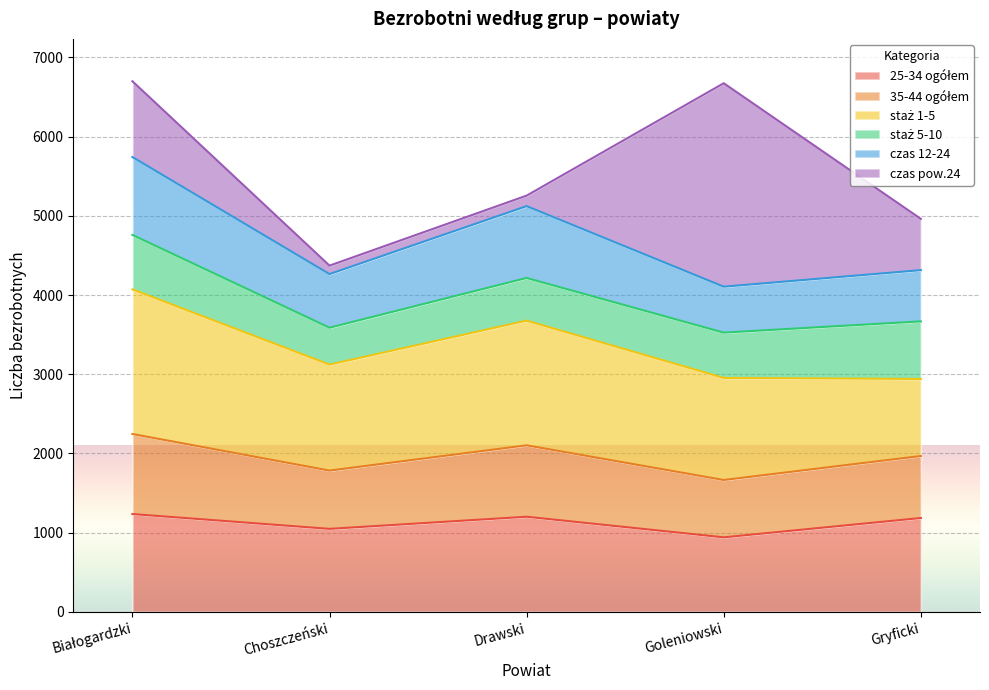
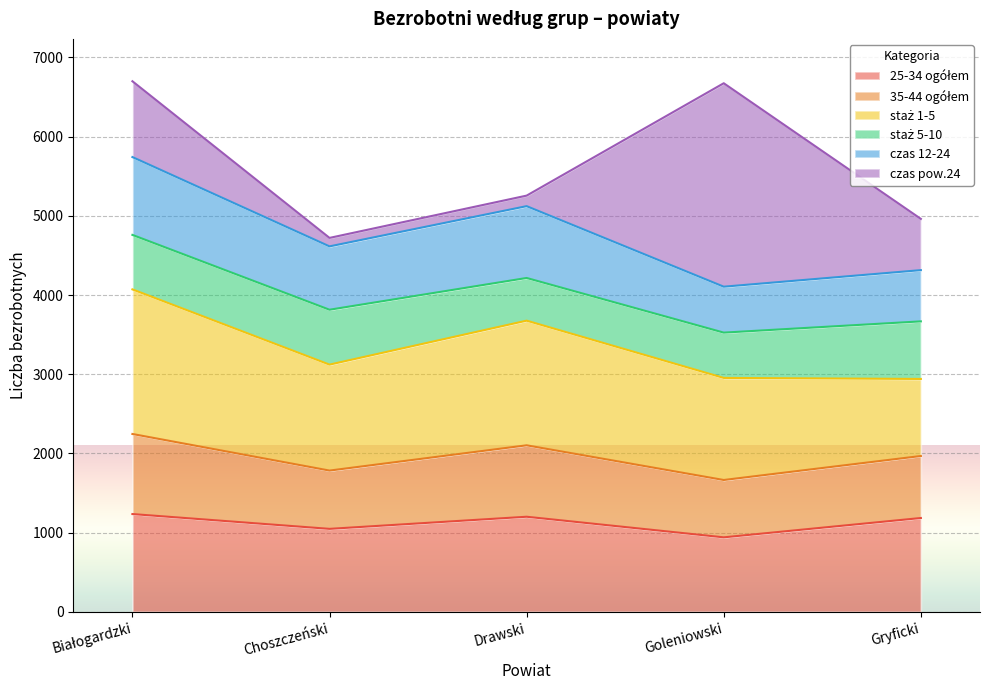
  {
    "staż 1-5": {
      "Białogardzki": 1800,
      "Choszczeński": 1300,
      "Drawski": 1600,
      "Goleniowski": 1300,
      "Gryficki": 1000
    },
    "staż 5-10": {
      "Białogardzki": 700,
-     "Choszczeński": 500,
+     "Choszczeński": 700,
      "Drawski": 500,
      "Goleniowski": 600,
      "Gryficki": 700
    },
    "czas 12-24": {
      "Białogardzki": 1000,
-     "Choszczeński": 700,
+     "Choszczeński": 800,
      "Drawski": 900,
      "Goleniowski": 600,
      "Gryficki": 600
    },
    "czas pow.24": {
      "Białogardzki": 1000,
      "Choszczeński": 100,
      "Drawski": 100,
      "Goleniowski": 2600,
      "Gryficki": 600
    }
  }
